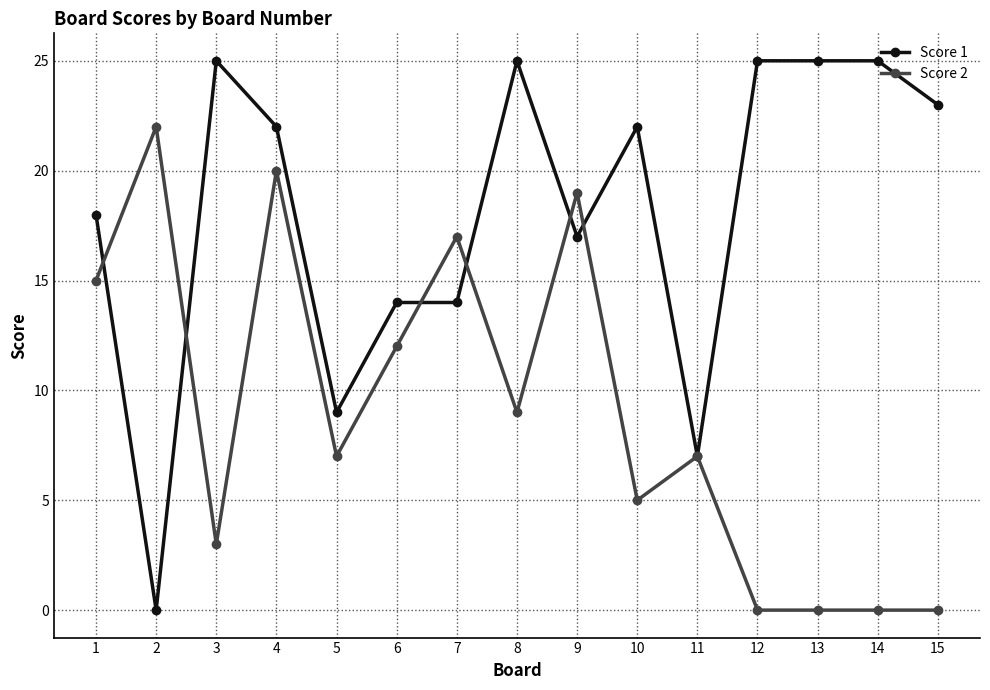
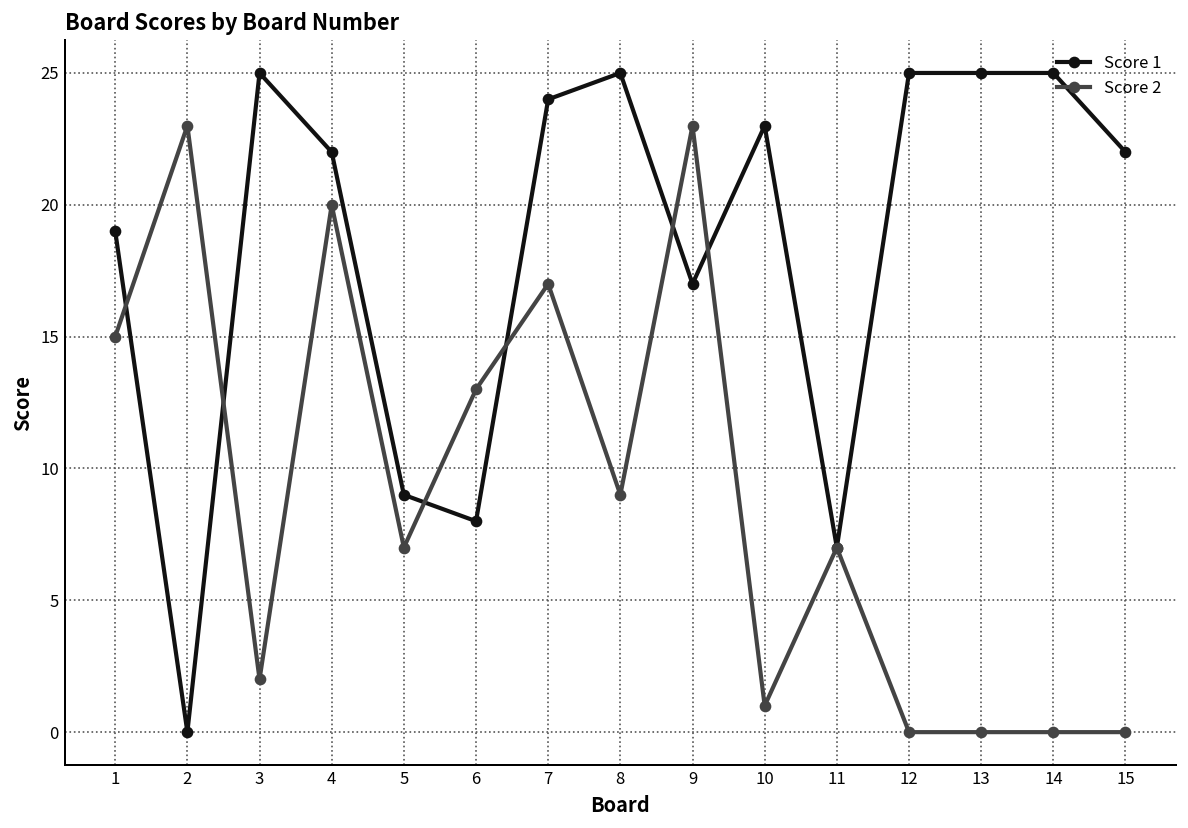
  {
    "Score 1": {
-     "1": 18,
+     "1": 19,
      "2": 0,
      "3": 25,
      "4": 22,
      "5": 9,
-     "6": 14,
-     "7": 14,
+     "6": 8,
+     "7": 24,
      "8": 25,
      "9": 17,
-     "10": 22,
+     "10": 23,
      "12": 25,
      "13": 25,
      "14": 25,
-     "15": 23
+     "15": 22
    },
    "Score 2": {
      "1": 15,
-     "2": 22,
-     "3": 3,
+     "2": 23,
+     "3": 2,
      "4": 20,
      "5": 7,
-     "6": 12,
+     "6": 13,
      "7": 17,
      "8": 9,
-     "9": 19,
-     "10": 5,
+     "9": 23,
+     "10": 1,
      "12": 0,
      "13": 0,
      "14": 0,
      "15": 0
    }
  }
